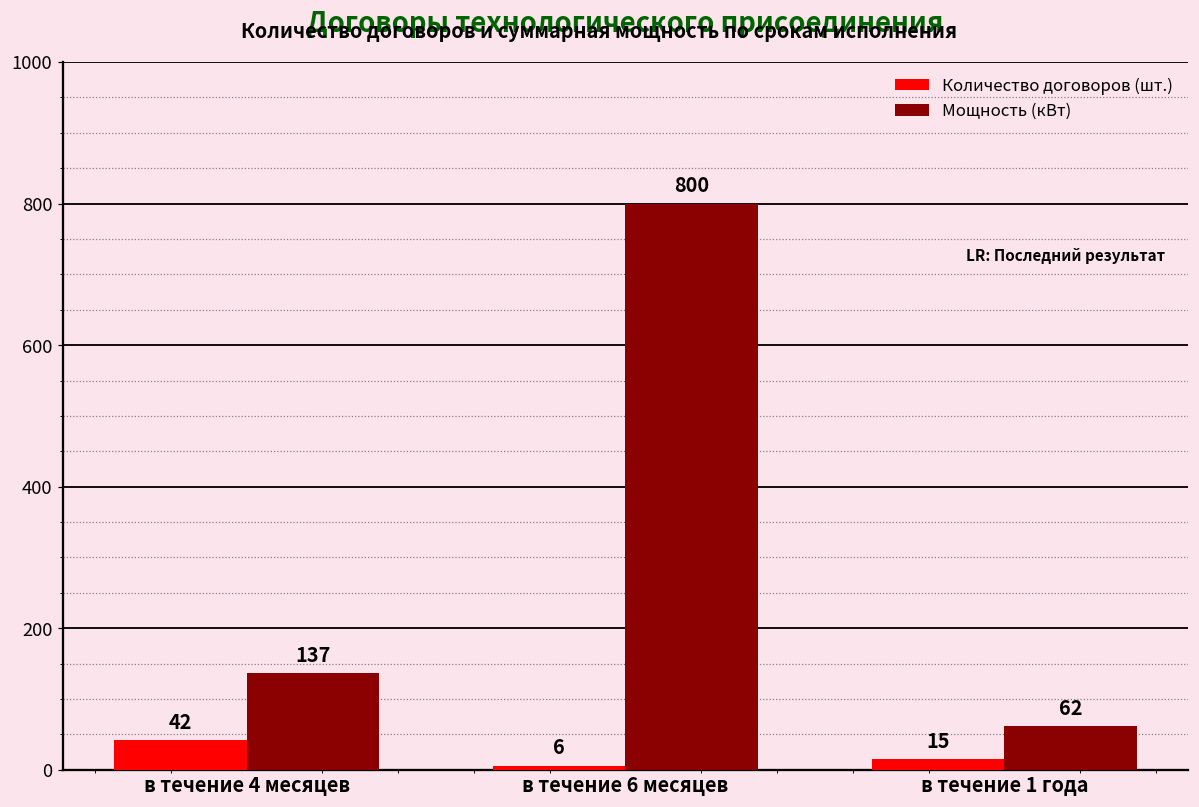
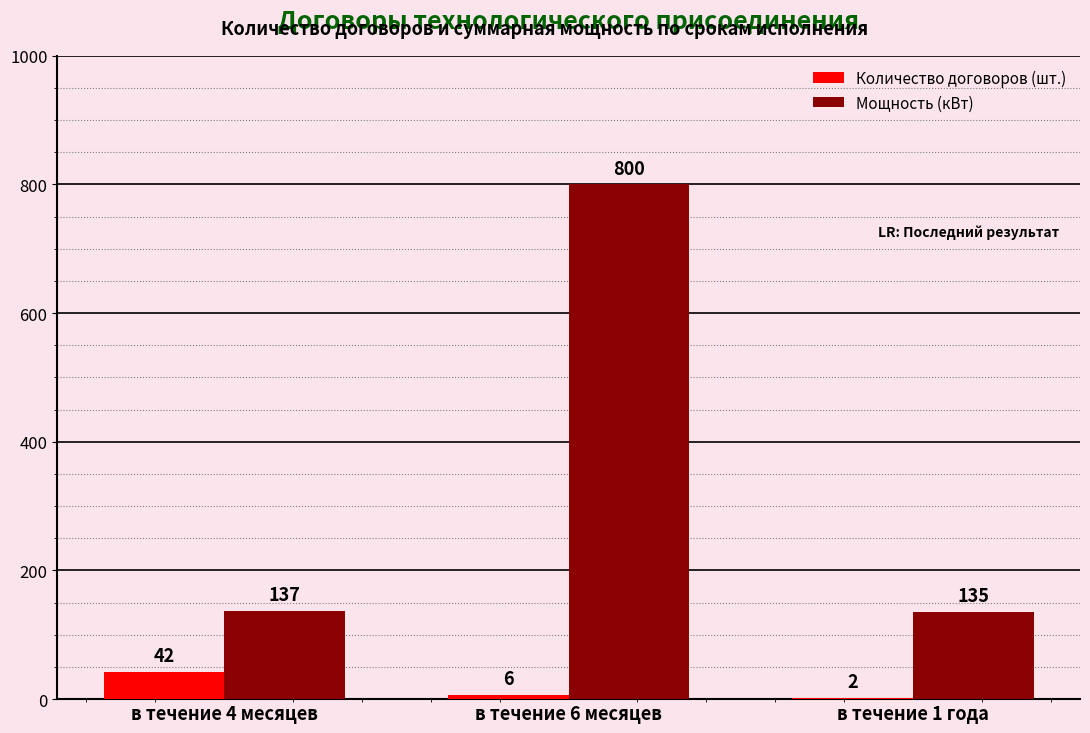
  {
    "Количество договоров (шт.)": {
      "в течение 4 месяцев": 42,
      "в течение 6 месяцев": 6,
-     "в течение 1 года": 15
+     "в течение 1 года": 2
    },
    "Мощность (кВт)": {
      "в течение 4 месяцев": 137,
      "в течение 6 месяцев": 800,
-     "в течение 1 года": 62
+     "в течение 1 года": 135
    }
  }
